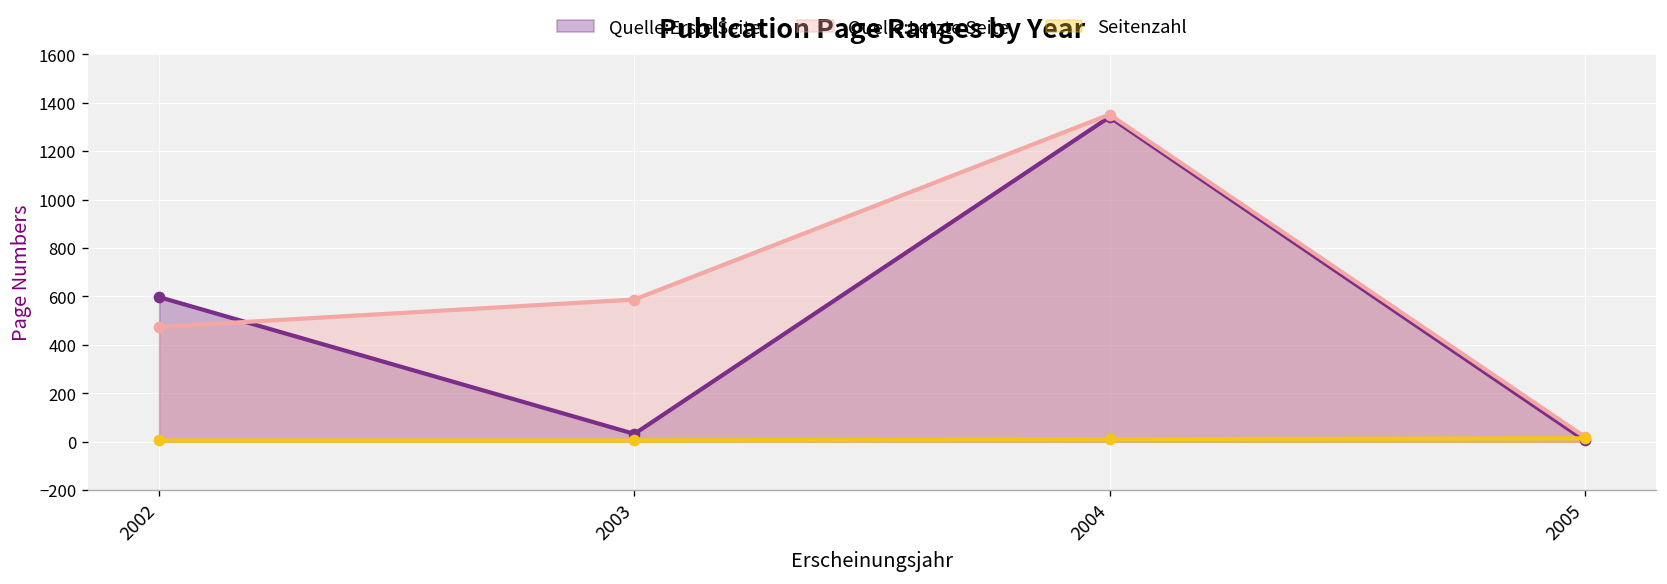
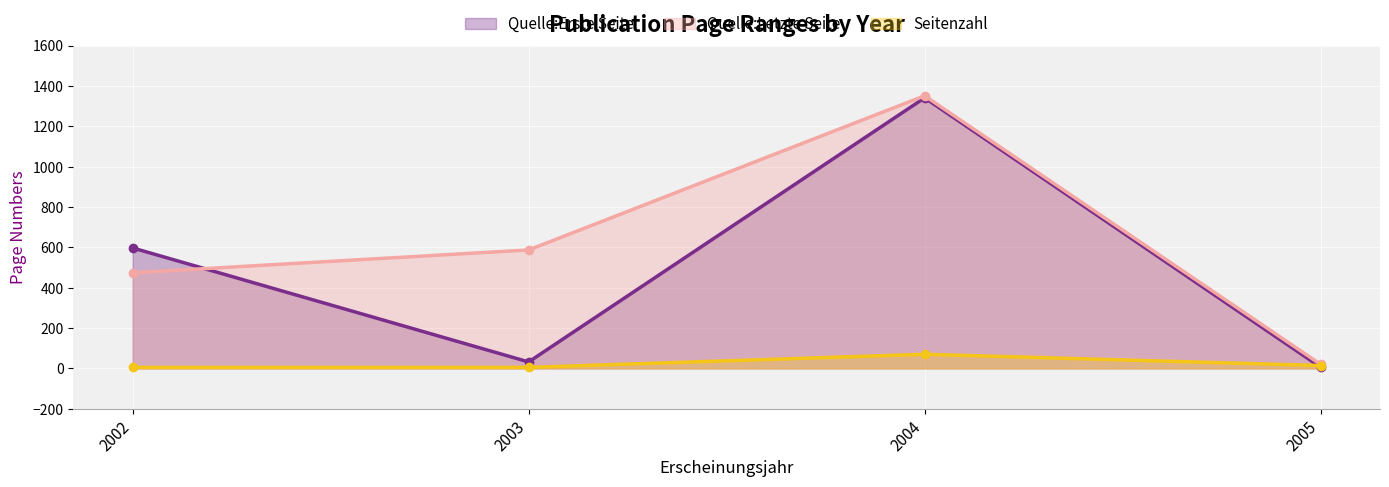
  {
    "Quelle:Erste Seite": {
      "2002": 600,
      "2003": 30
    },
    "Quelle:Letzte Seite": {
      "2002": 470,
      "2003": 590
    },
    "Seitenzahl": {
      "2002": 10,
      "2003": 10,
-     "2004": 10
+     "2004": 70
    }
  }
